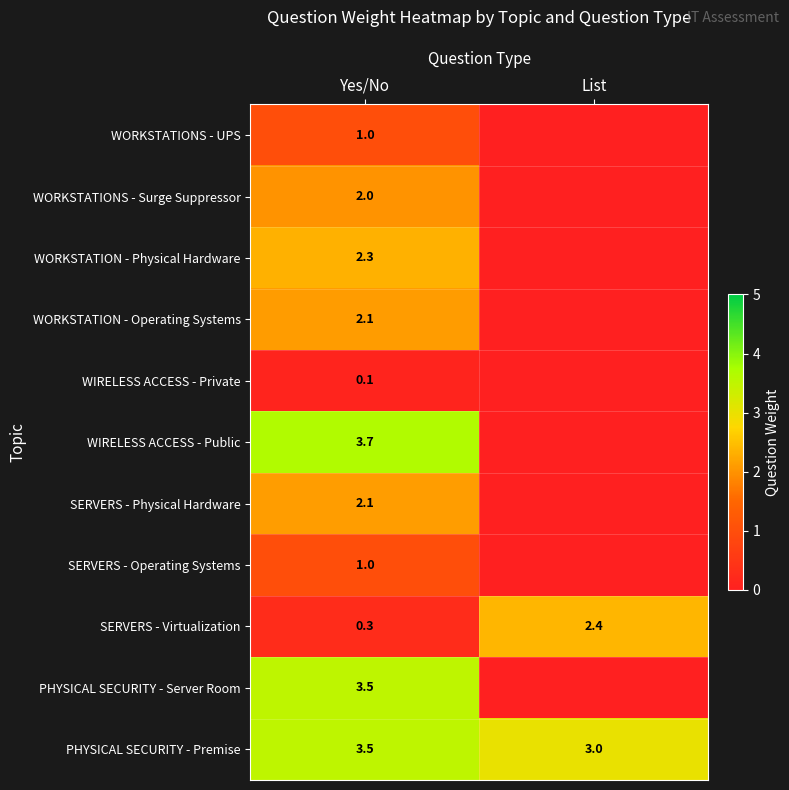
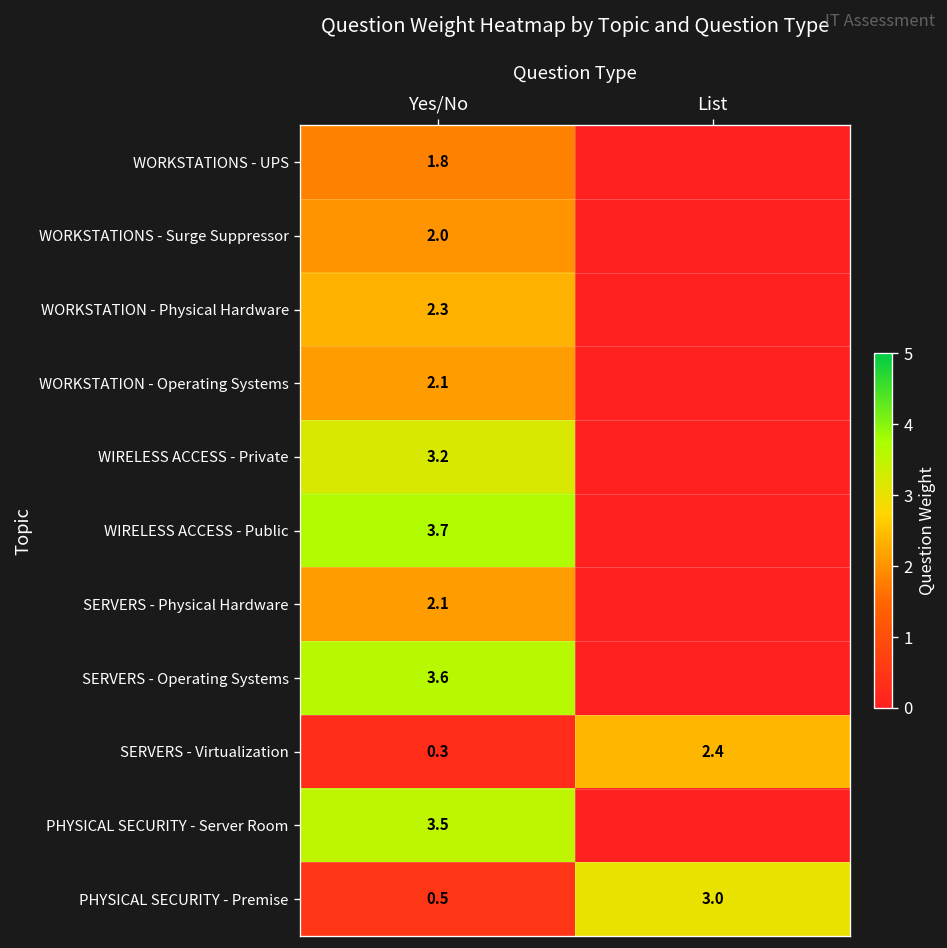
  {
    "WORKSTATIONS - UPS": {
-     "Yes/No": 1.0
+     "Yes/No": 1.8
    },
    "WORKSTATIONS - Surge Suppressor": {
      "Yes/No": 2.0
    },
    "WORKSTATION - Physical Hardware": {
      "Yes/No": 2.3
    },
    "WORKSTATION - Operating Systems": {
      "Yes/No": 2.1
    },
    "WIRELESS ACCESS - Private": {
-     "Yes/No": 0.1
+     "Yes/No": 3.2
    },
    "WIRELESS ACCESS - Public": {
      "Yes/No": 3.7
    },
    "SERVERS - Physical Hardware": {
      "Yes/No": 2.1
    },
    "SERVERS - Operating Systems": {
-     "Yes/No": 1.0
+     "Yes/No": 3.6
    },
    "SERVERS - Virtualization": {
      "Yes/No": 0.3,
      "List": 2.4
    },
    "PHYSICAL SECURITY - Server Room": {
      "Yes/No": 3.5
    },
    "PHYSICAL SECURITY - Premise": {
-     "Yes/No": 3.5,
+     "Yes/No": 0.5,
      "List": 3.0
    }
  }
